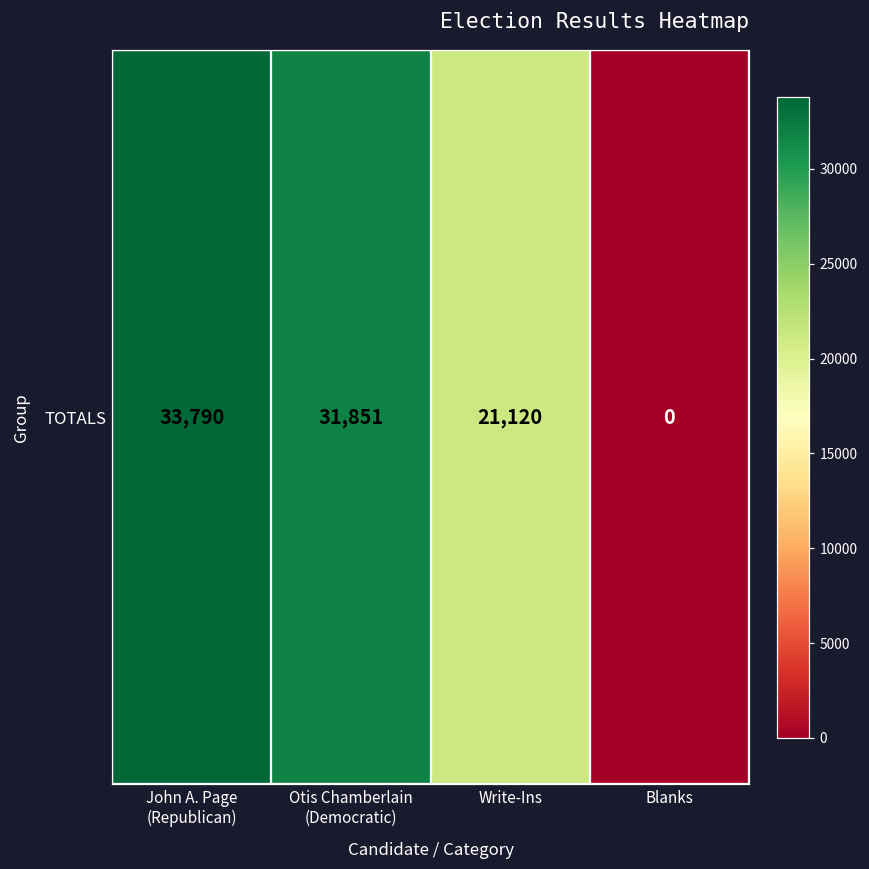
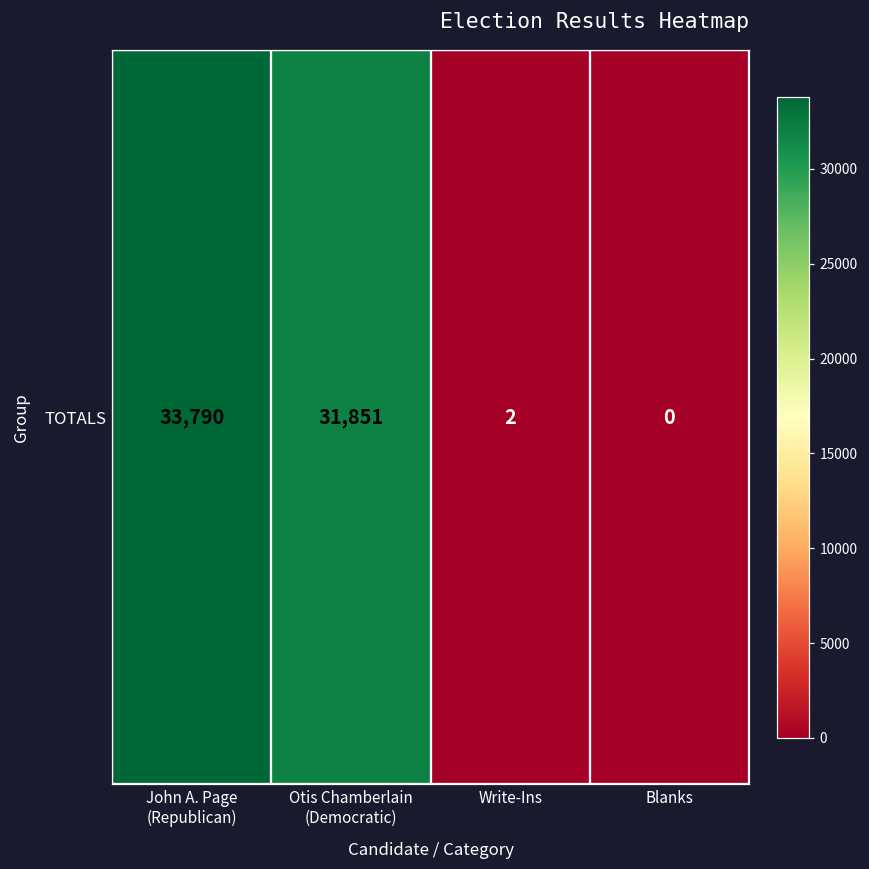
  {
    "TOTALS": {
      "John A. Page (Republican)": "33,790",
      "Otis Chamberlain (Democratic)": "31,851",
-     "Write-Ins": "21,120",
+     "Write-Ins": "2",
      "Blanks": "0"
    }
  }
